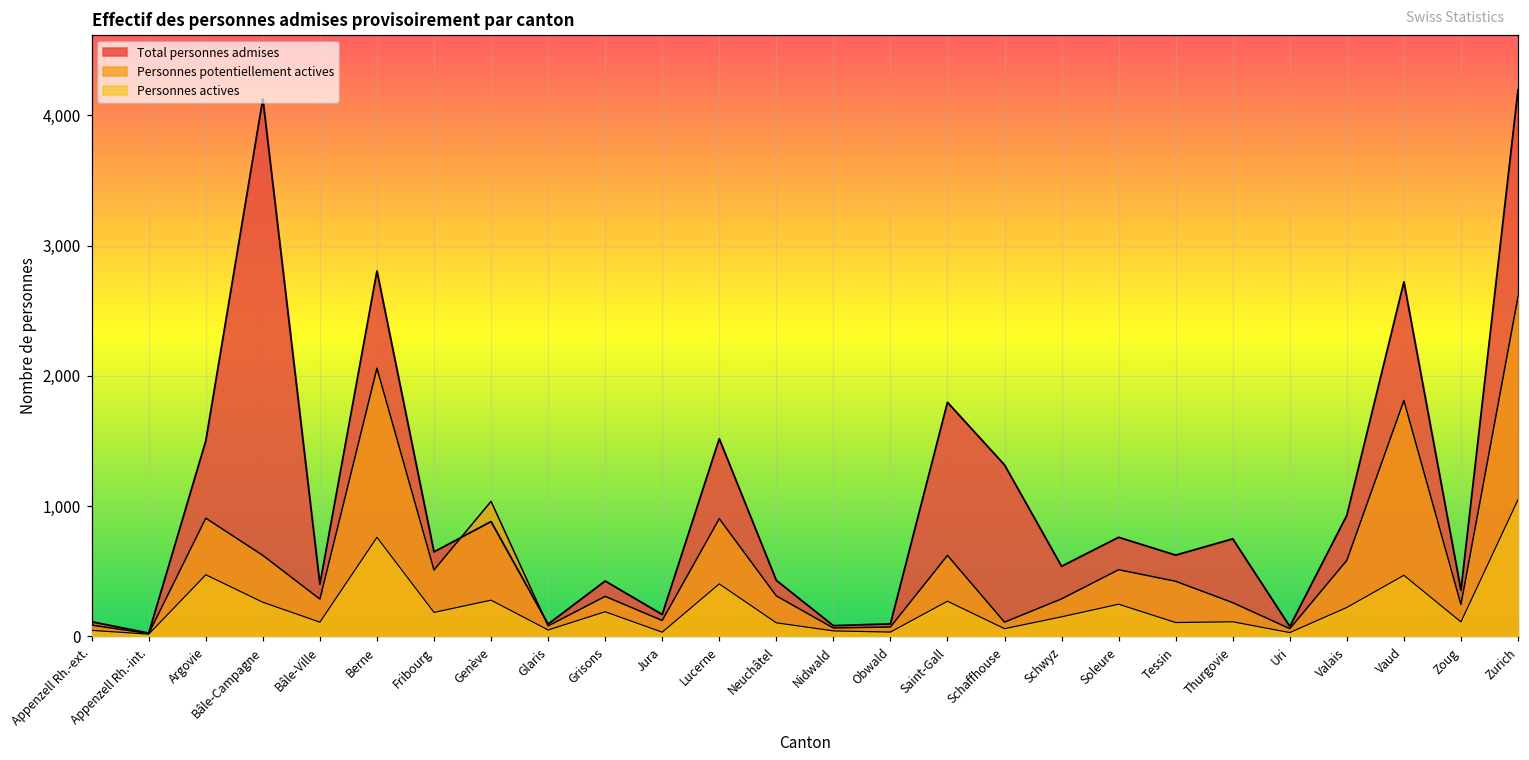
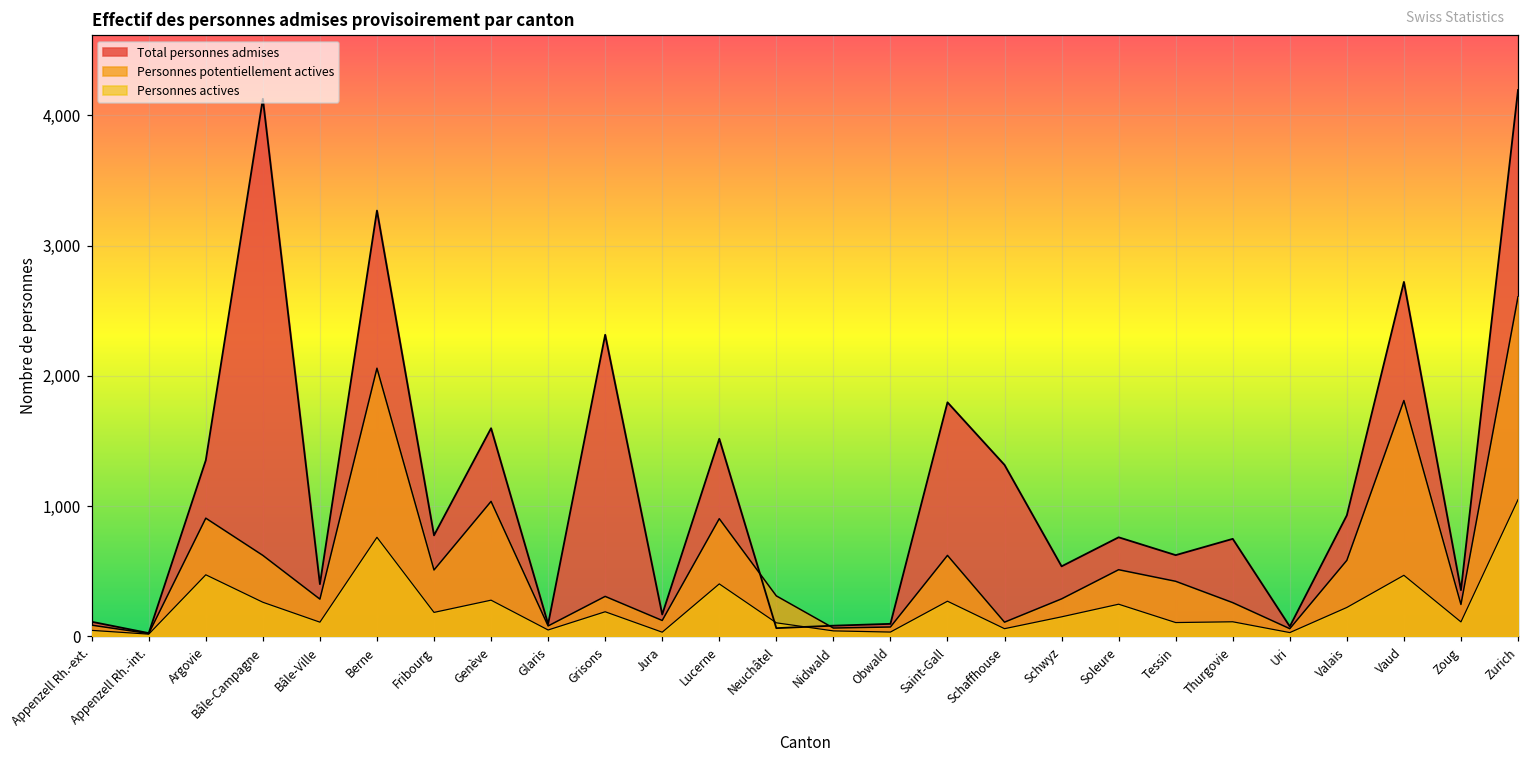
  {
    "Total personnes admises": {
      "Appenzell Rh.-ext.": "110",
-     "Argovie": "1,500",
+     "Argovie": "1,350",
      "Bâle-Campagne": "4,130",
      "Bâle-Ville": "400",
-     "Berne": "2,810",
-     "Fribourg": "650",
-     "Genève": "880",
-     "Grisons": "420",
+     "Berne": "3,270",
+     "Fribourg": "770",
+     "Genève": "1,600",
+     "Grisons": "2,320",
      "Jura": "170",
      "Lucerne": "1,520",
-     "Neuchâtel": "430",
+     "Neuchâtel": "60",
      "Obwald": "90",
      "Saint-Gall": "1,800",
      "Schaffhouse": "1,320",
      "Schwyz": "540",
      "Soleure": "760",
      "Tessin": "620",
      "Thurgovie": "750",
      "Valais": "930",
      "Vaud": "2,720",
      "Zoug": "350",
      "Zurich": "4,200"
    }
  }
